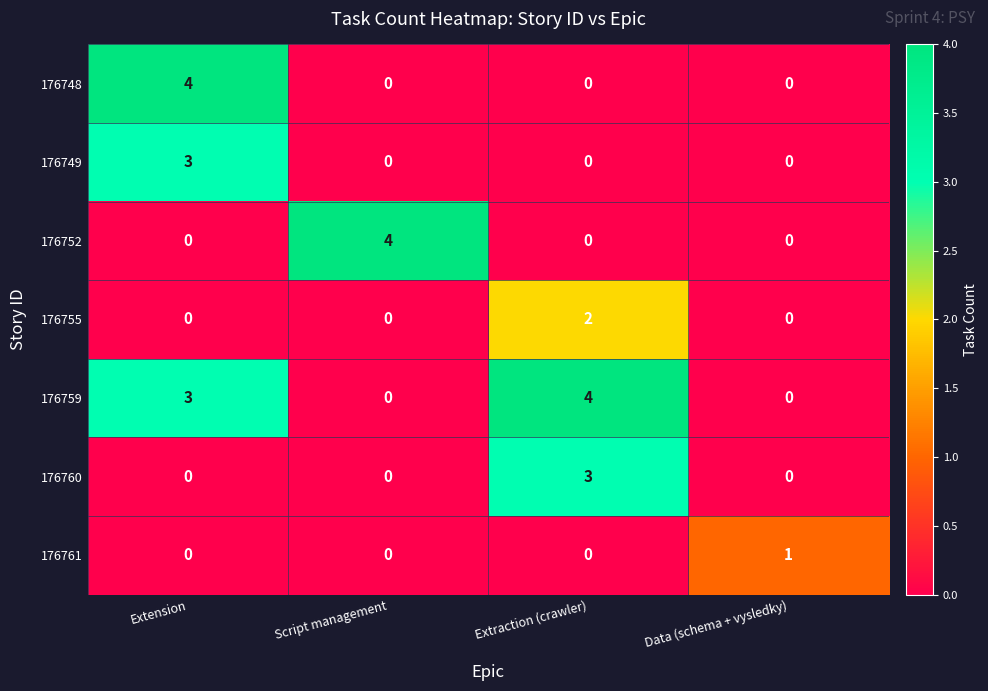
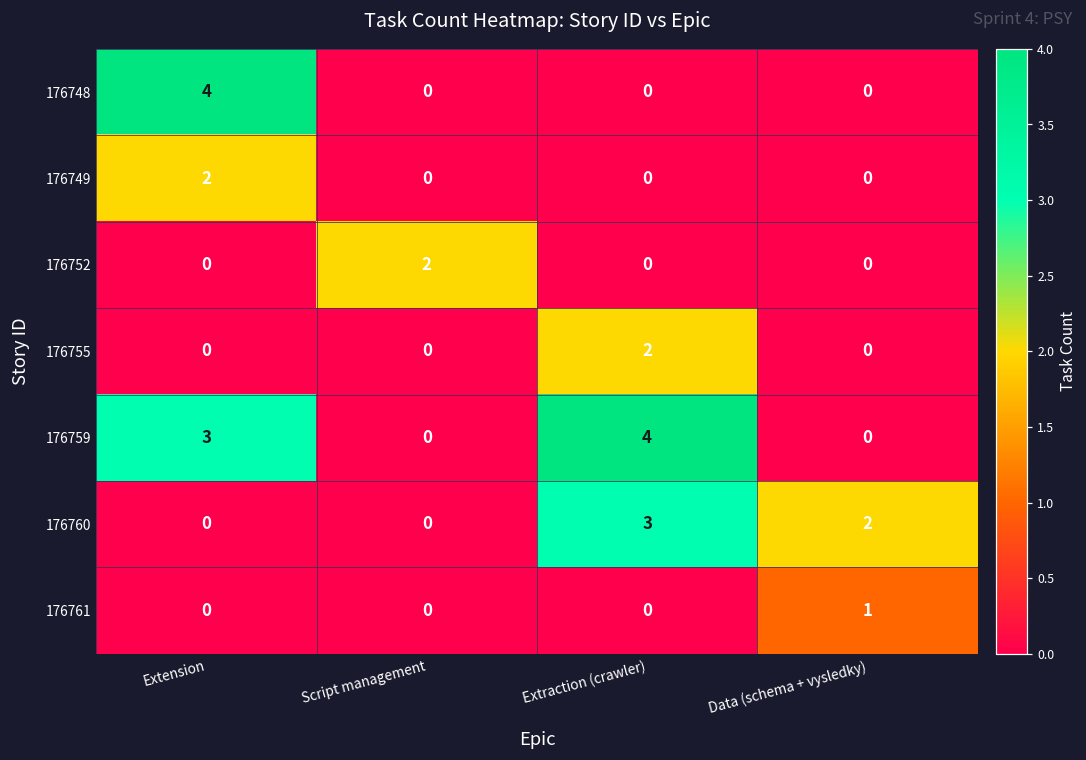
  {
    "176748": {
      "Extension": 4,
      "Script management": 0,
      "Extraction (crawler)": 0,
      "Data (schema + vysledky)": 0
    },
    "176749": {
-     "Extension": 3,
+     "Extension": 2,
      "Script management": 0,
      "Extraction (crawler)": 0,
      "Data (schema + vysledky)": 0
    },
    "176752": {
      "Extension": 0,
-     "Script management": 4,
+     "Script management": 2,
      "Extraction (crawler)": 0,
      "Data (schema + vysledky)": 0
    },
    "176755": {
      "Extension": 0,
      "Script management": 0,
      "Extraction (crawler)": 2,
      "Data (schema + vysledky)": 0
    },
    "176759": {
      "Extension": 3,
      "Script management": 0,
      "Extraction (crawler)": 4,
      "Data (schema + vysledky)": 0
    },
    "176760": {
      "Extension": 0,
      "Script management": 0,
      "Extraction (crawler)": 3,
-     "Data (schema + vysledky)": 0
+     "Data (schema + vysledky)": 2
    },
    "176761": {
      "Extension": 0,
      "Script management": 0,
      "Extraction (crawler)": 0,
      "Data (schema + vysledky)": 1
    }
  }
